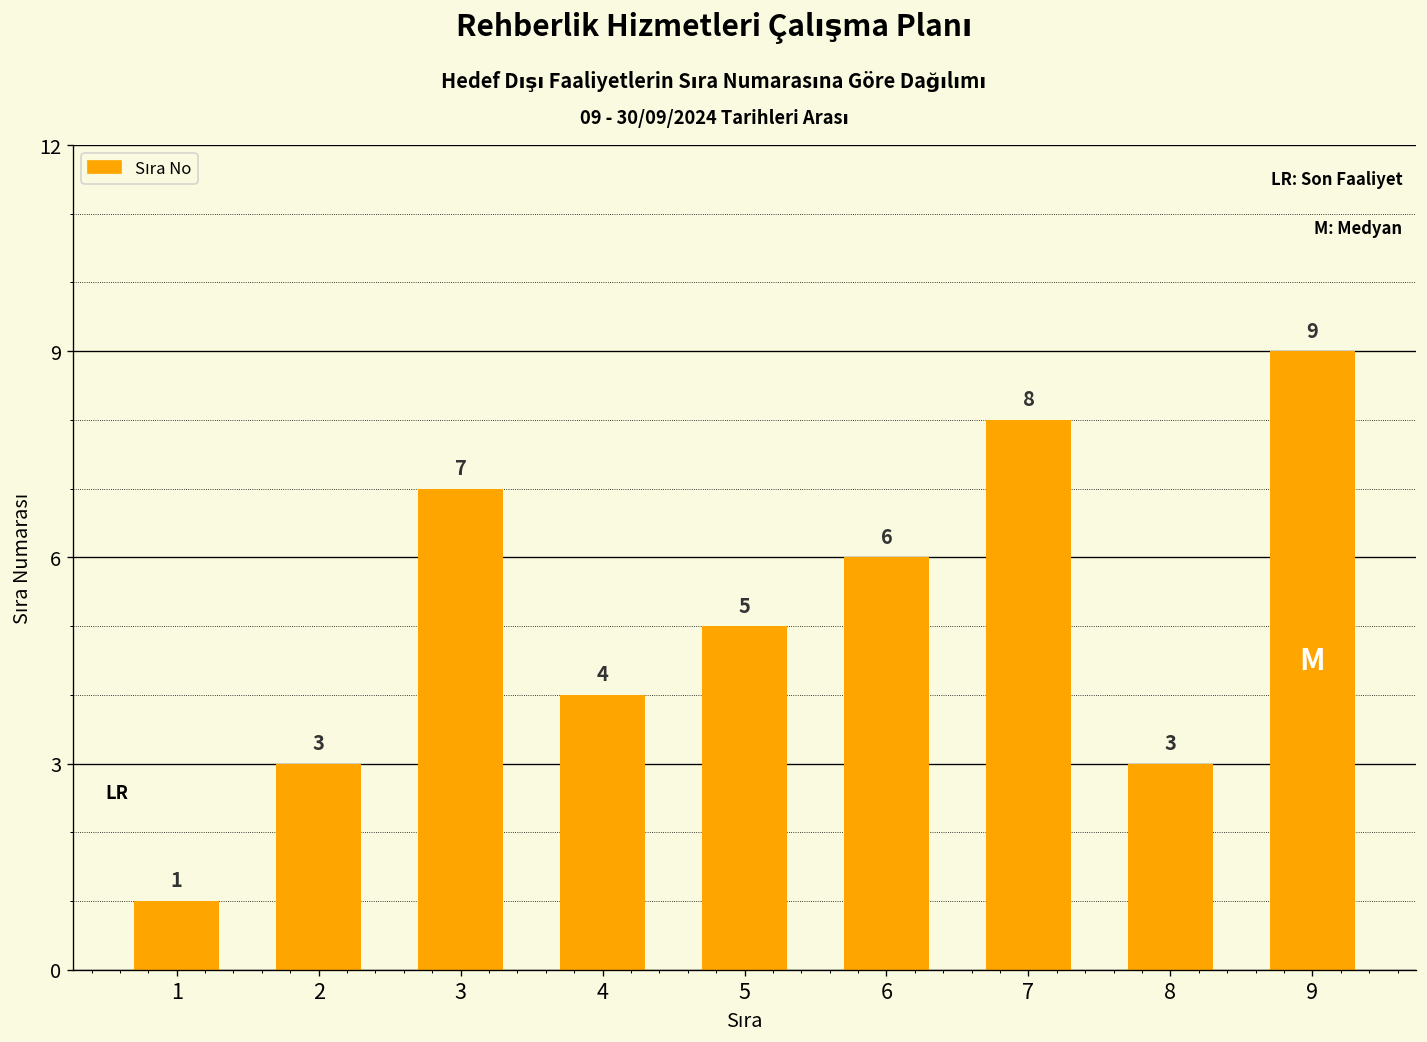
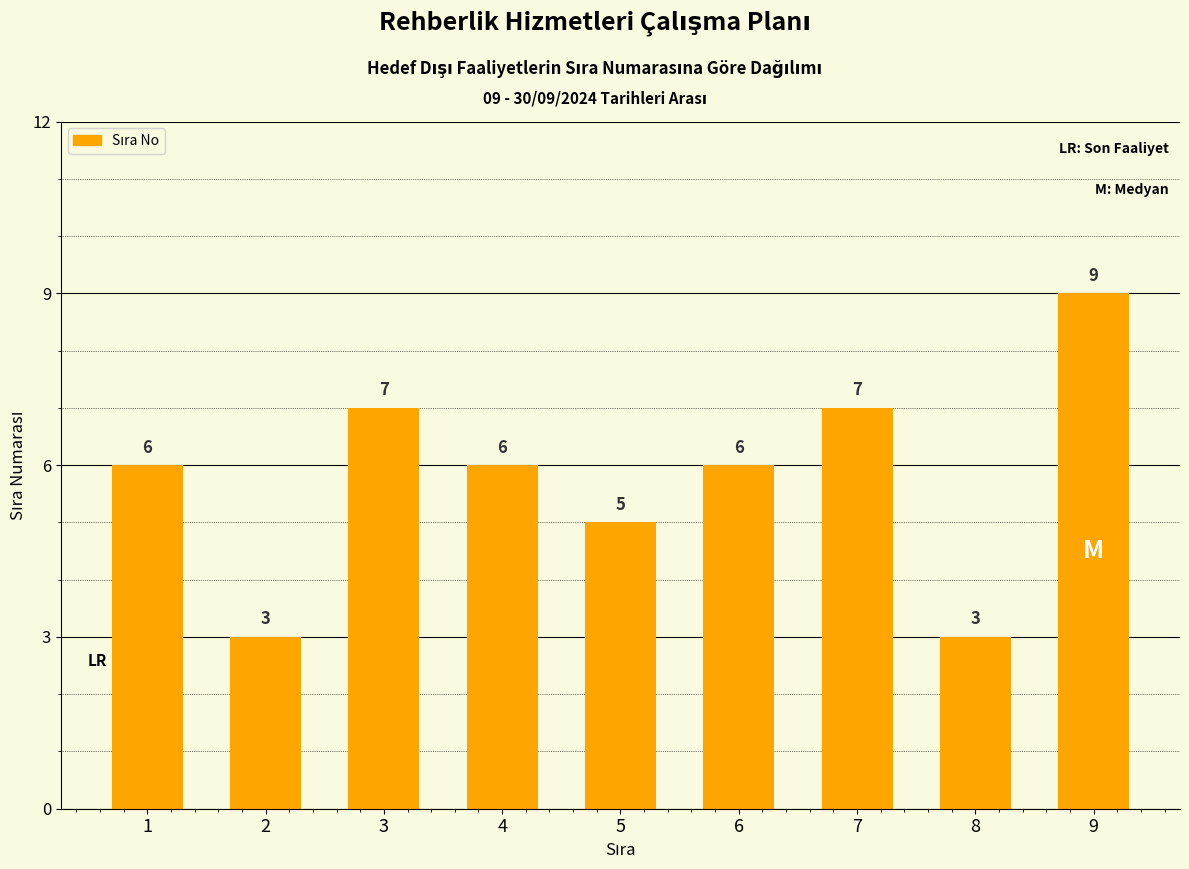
  {
-   "1": 1,
+   "1": 6,
    "2": 3,
    "3": 7,
-   "4": 4,
+   "4": 6,
    "5": 5,
    "6": 6,
-   "7": 8,
+   "7": 7,
    "8": 3,
    "9": 9
  }
